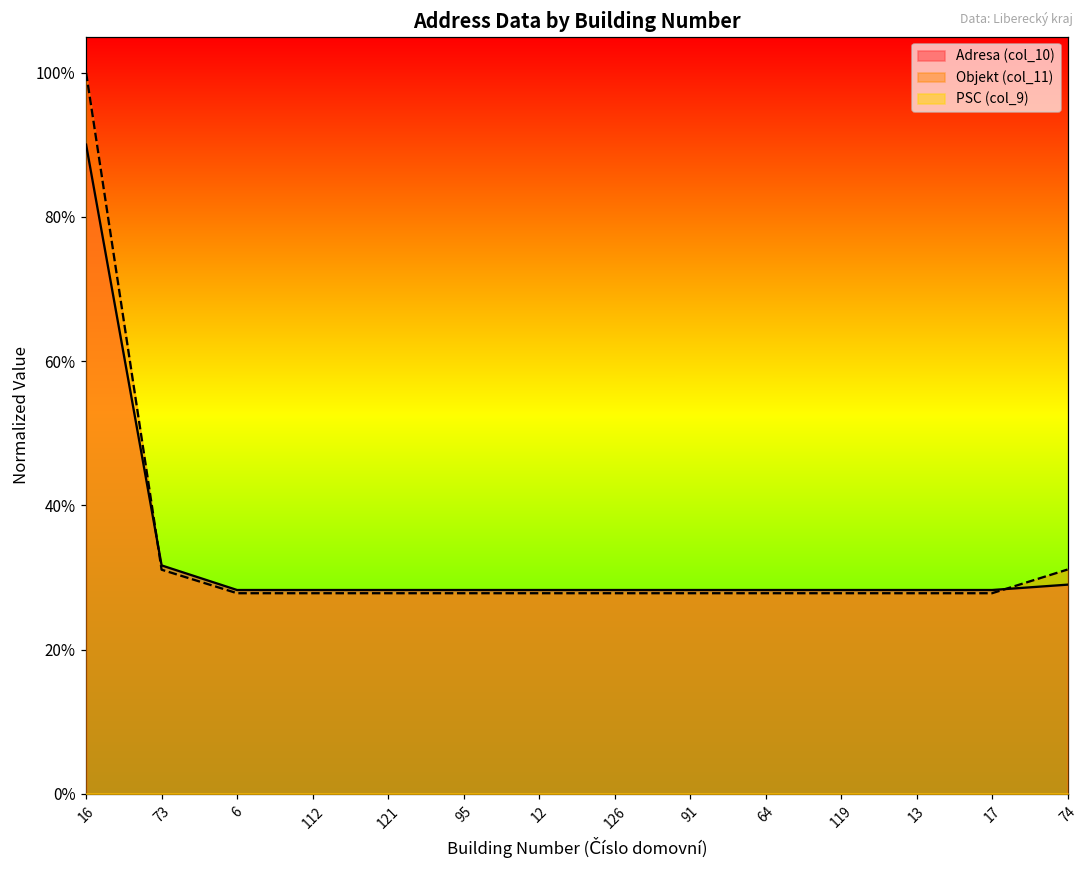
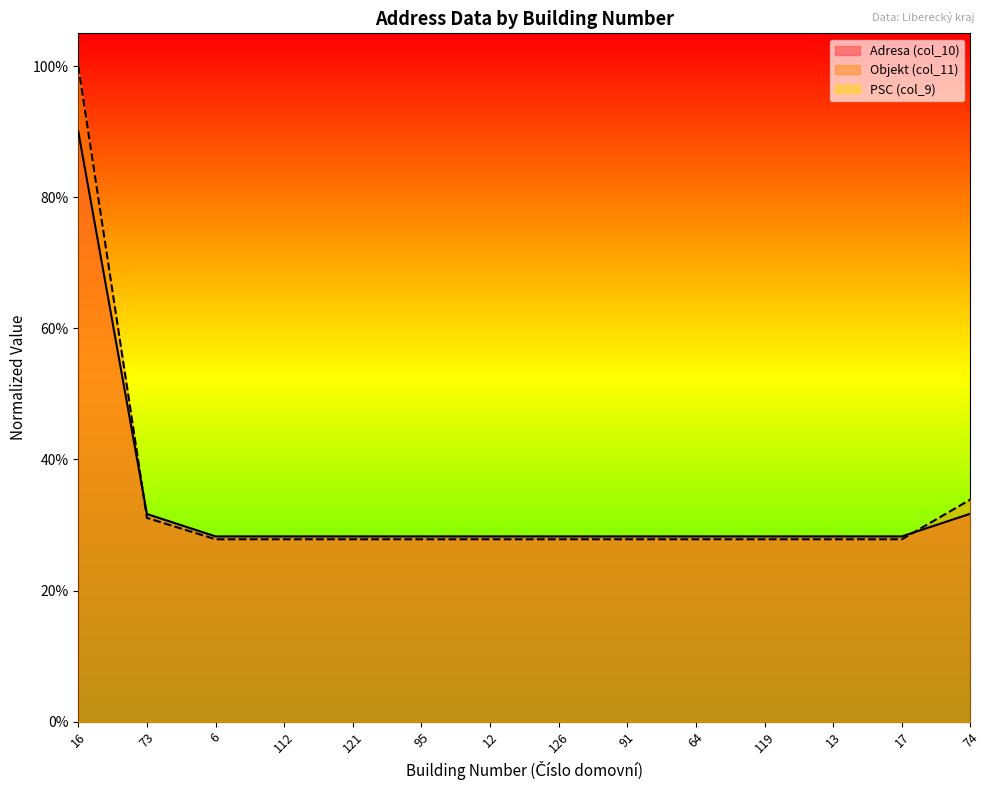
  {
    "Adresa (col_10)": {
      "16": "90%",
      "73": "32%",
      "6": "28%",
      "112": "28%",
      "121": "28%",
      "95": "28%",
      "12": "28%",
      "126": "28%",
      "91": "28%",
      "64": "28%",
      "119": "28%",
      "13": "28%",
      "17": "28%",
-     "74": "29%"
+     "74": "32%"
    },
    "Objekt (col_11)": {
      "16": "100%",
      "73": "31%",
      "6": "28%",
      "112": "28%",
      "121": "28%",
      "95": "28%",
      "12": "28%",
      "126": "28%",
      "91": "28%",
      "64": "28%",
      "119": "28%",
      "13": "28%",
      "17": "28%",
-     "74": "31%"
+     "74": "34%"
    }
  }
